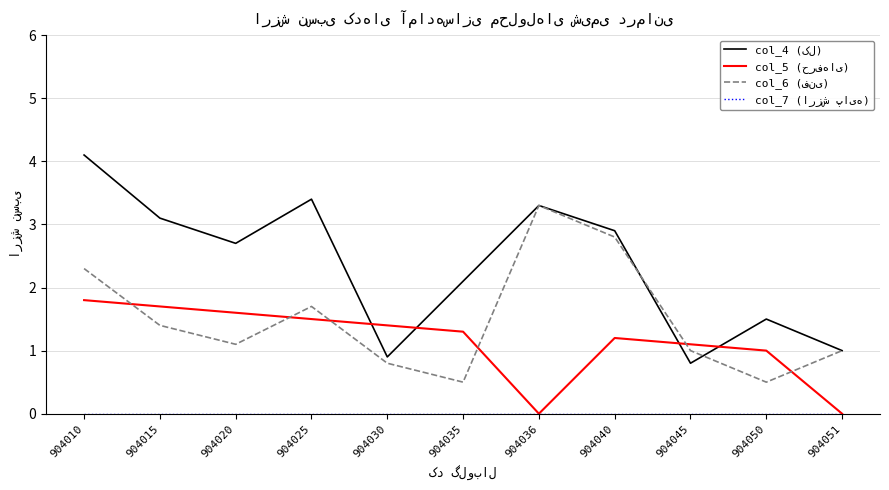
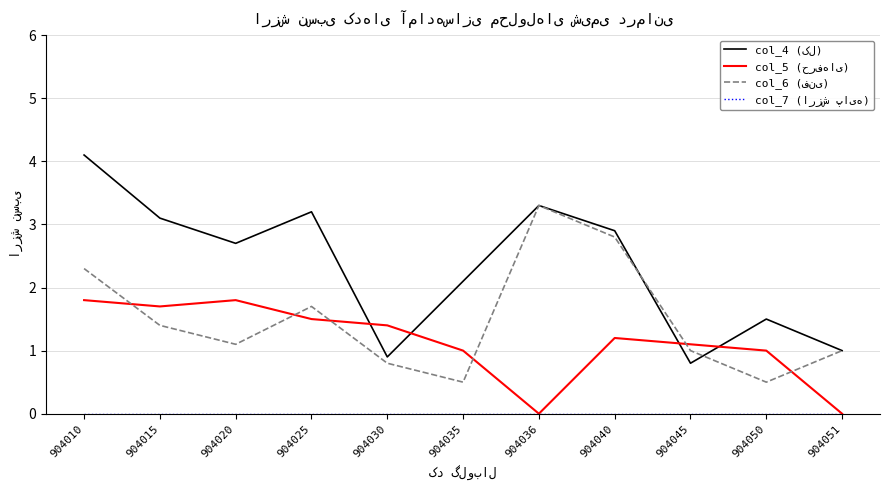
  {
    "col_4 (کل)": {
      "904010": 4.1,
      "904015": 3.1,
      "904020": 2.7,
-     "904025": 3.4,
+     "904025": 3.2,
      "904030": 0.9,
      "904035": 2.1,
      "904040": 2.9,
      "904045": 0.8,
      "904050": 1.5
    },
    "col_5 (حرفه‌ای)": {
      "904010": 1.8,
      "904015": 1.7,
-     "904020": 1.6,
+     "904020": 1.8,
      "904025": 1.5,
      "904030": 1.4,
-     "904035": 1.3,
+     "904035": 1.0,
      "904040": 1.2,
      "904045": 1.1,
      "904050": 1.0
    },
    "col_6 (فنی)": {
      "904010": 2.3,
      "904015": 1.4,
      "904020": 1.1,
      "904025": 1.7,
      "904030": 0.8,
      "904035": 0.5,
      "904040": 2.8,
      "904045": 1.0,
      "904050": 0.5
    },
    "col_7 (ارزش پایه)": {
      "904010": 0.0,
      "904015": 0.0,
      "904020": 0.0,
      "904025": 0.0,
      "904030": 0.0,
      "904035": 0.0,
      "904040": 0.0,
      "904045": 0.0,
      "904050": 0.0
    }
  }
